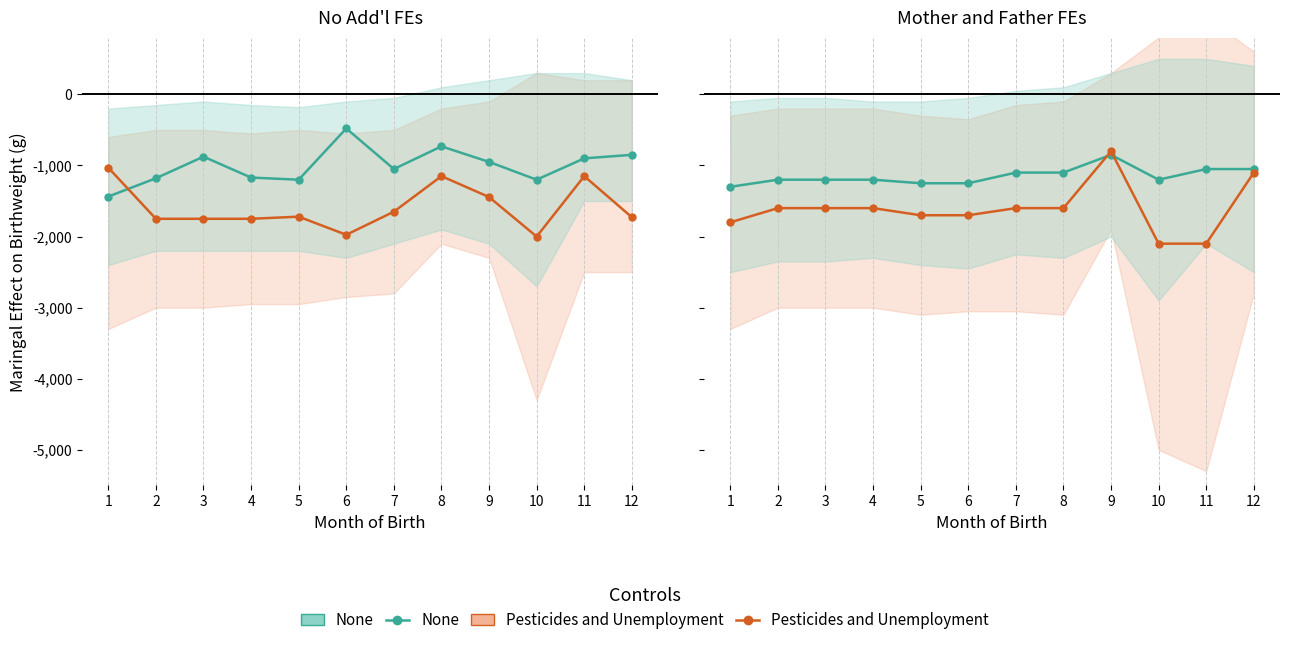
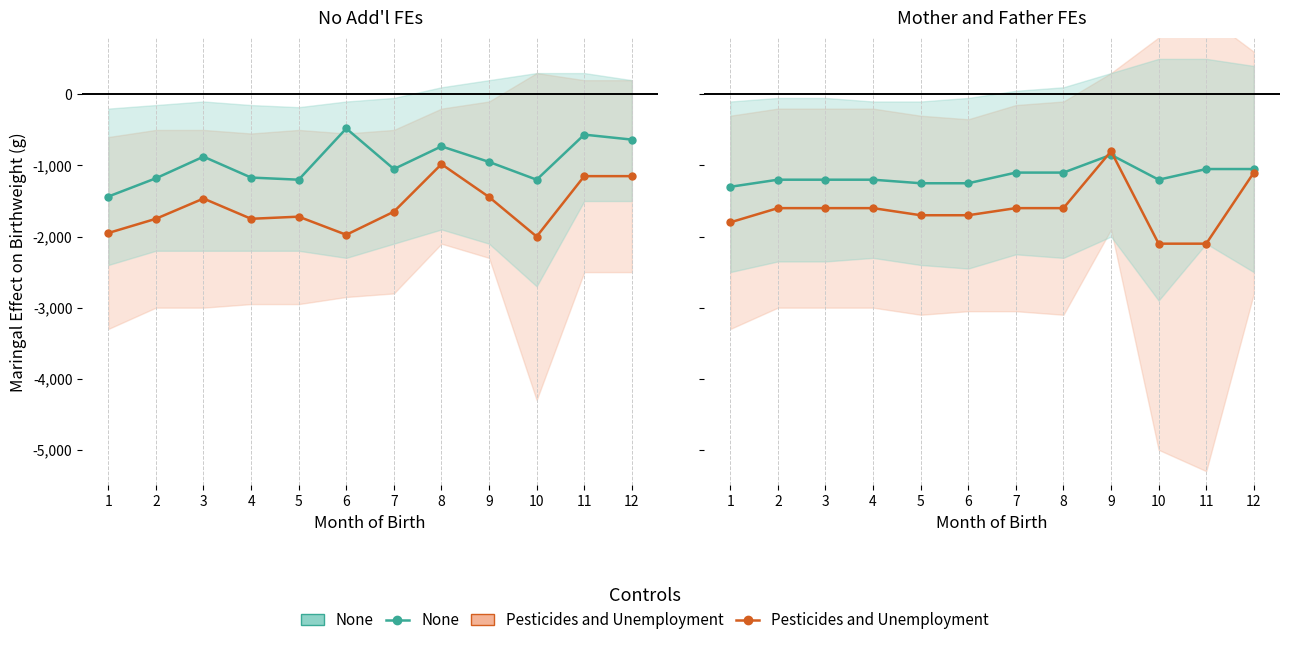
  {
    "No Add'l FEs": {
      "None": {
        "1": "-1,400",
        "2": "-1,200",
        "3": "-900",
        "4": "-1,200",
        "5": "-1,200",
        "6": "-500",
        "7": "-1,100",
        "8": "-700",
        "9": "-1,000",
        "10": "-1,200",
-       "11": "-900",
-       "12": "-900"
+       "11": "-600",
+       "12": "-600"
      },
      "Pesticides and Unemployment": {
-       "1": "-1,000",
+       "1": "-2,000",
        "2": "-1,800",
-       "3": "-1,800",
+       "3": "-1,500",
        "4": "-1,800",
        "5": "-1,700",
        "6": "-2,000",
        "7": "-1,700",
-       "8": "-1,200",
+       "8": "-1,000",
        "9": "-1,400",
        "10": "-2,000",
        "11": "-1,200",
-       "12": "-1,700"
+       "12": "-1,200"
      }
    }
  }
